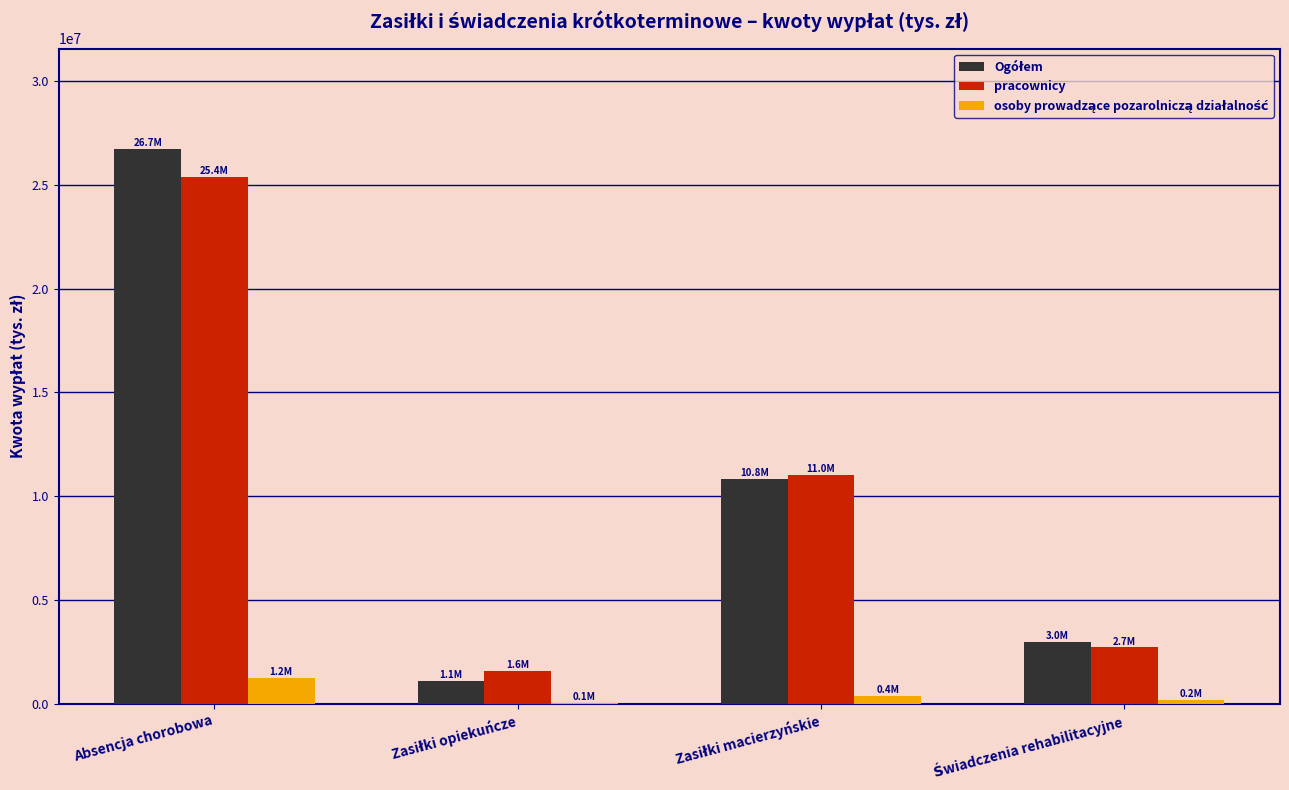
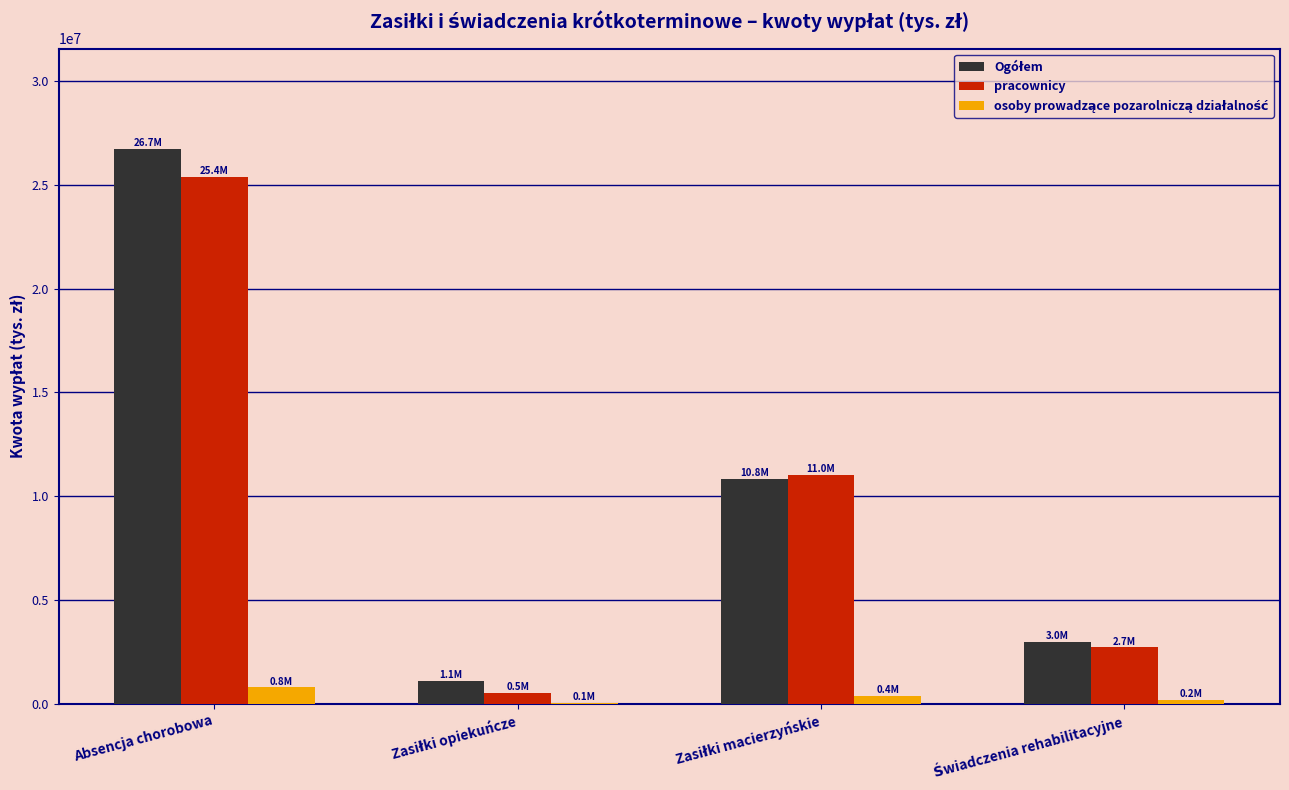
  {
    "Ogółem": {
      "Absencja chorobowa": "26.7M",
      "Zasiłki opiekuńcze": "1.1M",
      "Zasiłki macierzyńskie": "10.8M",
      "Świadczenia rehabilitacyjne": "3.0M"
    },
    "pracownicy": {
      "Absencja chorobowa": "25.4M",
-     "Zasiłki opiekuńcze": "1.6M",
+     "Zasiłki opiekuńcze": "0.5M",
      "Zasiłki macierzyńskie": "11.0M",
      "Świadczenia rehabilitacyjne": "2.7M"
    },
    "osoby prowadzące pozarolniczą działalność": {
-     "Absencja chorobowa": "1.2M",
+     "Absencja chorobowa": "0.8M",
      "Zasiłki opiekuńcze": "0.1M",
      "Zasiłki macierzyńskie": "0.4M",
      "Świadczenia rehabilitacyjne": "0.2M"
    }
  }
